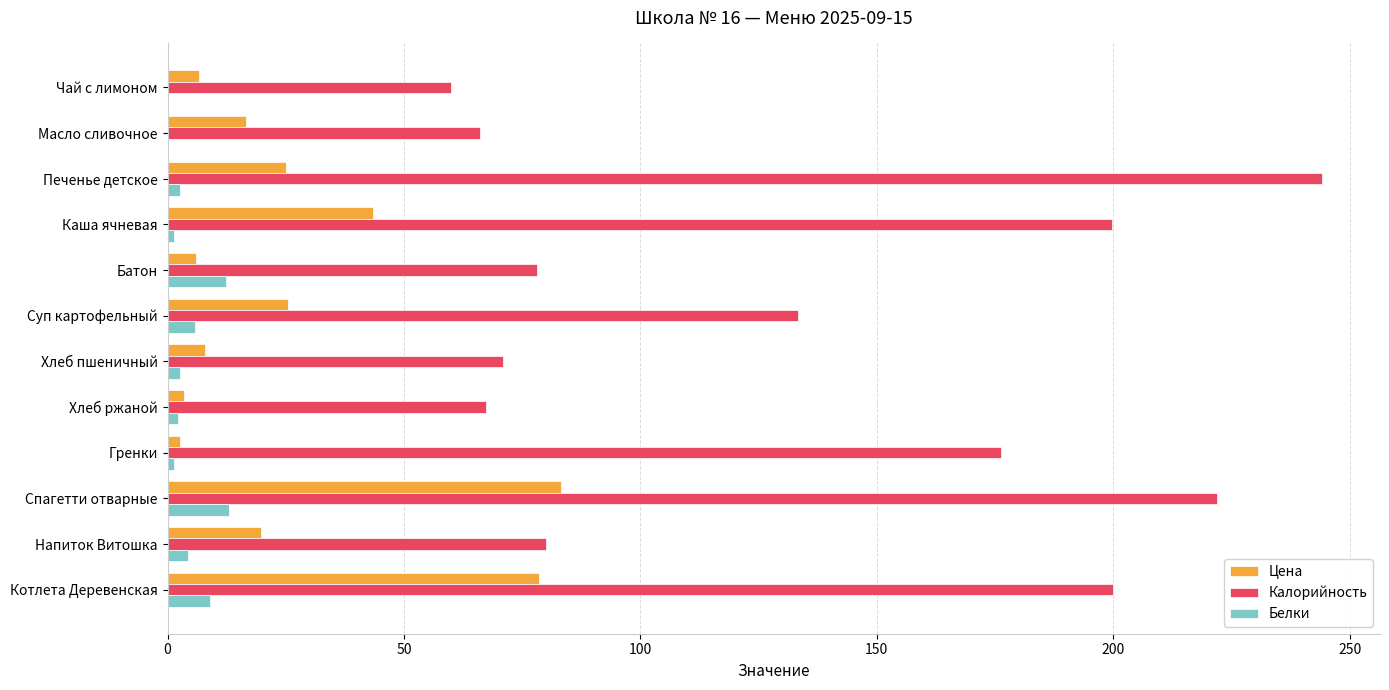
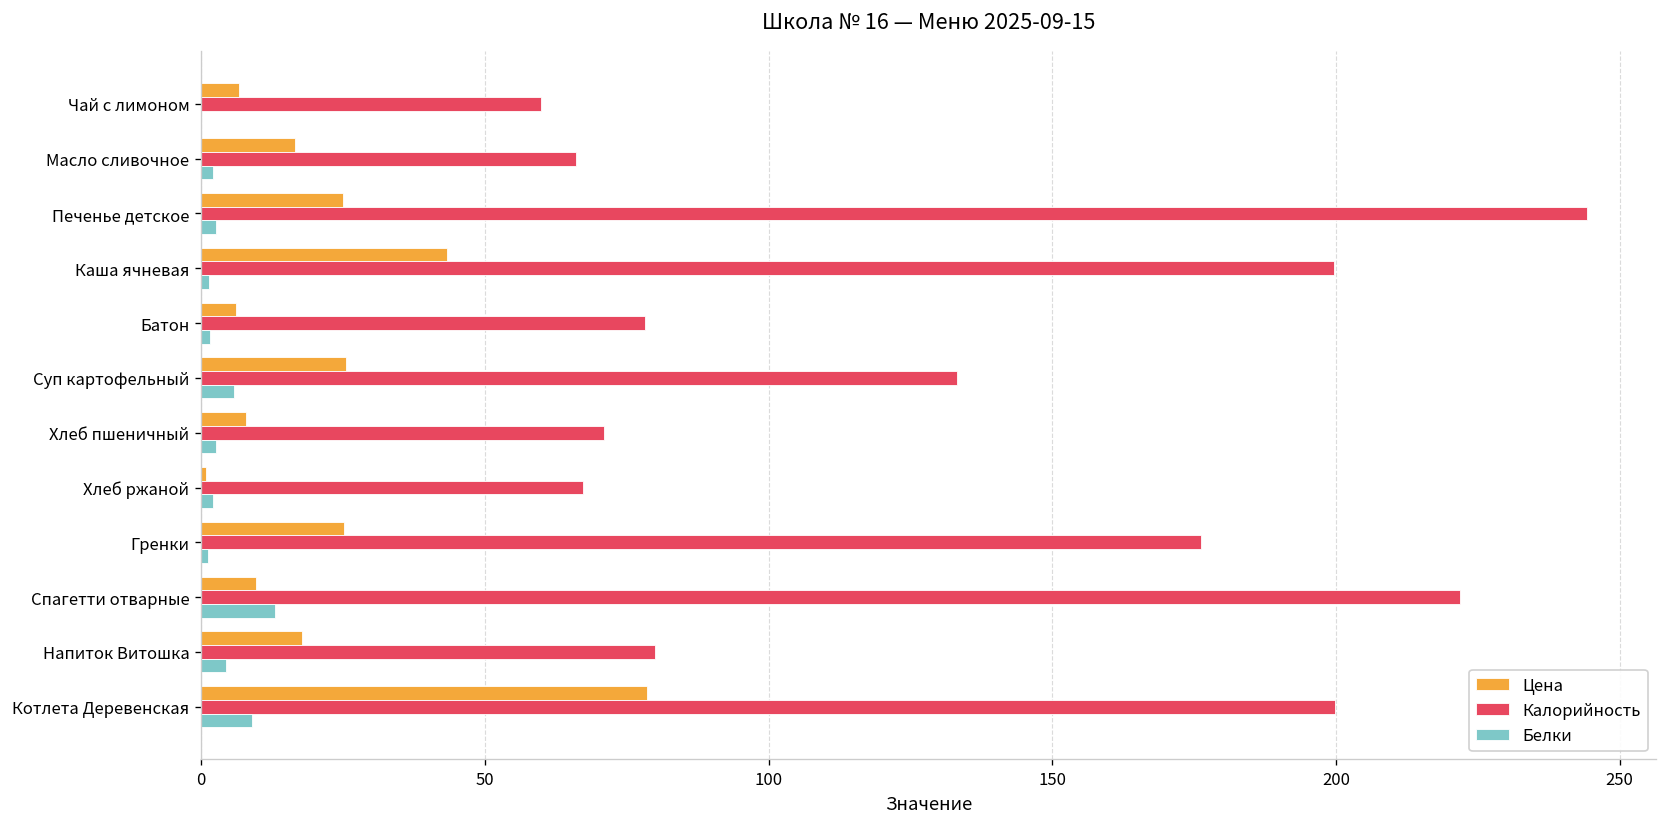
  {
    "Цена": {
      "Чай с лимоном": 7,
      "Масло сливочное": 17,
      "Печенье детское": 25,
      "Каша ячневая": 43,
      "Батон": 6,
      "Суп картофельный": 25,
      "Хлеб пшеничный": 8,
-     "Хлеб ржаной": 4,
-     "Гренки": 3,
-     "Спагетти отварные": 83,
-     "Напиток Витошка": 20,
+     "Хлеб ржаной": 1,
+     "Гренки": 25,
+     "Спагетти отварные": 10,
+     "Напиток Витошка": 18,
      "Котлета Деревенская": 79
    },
    "Калорийность": {
      "Чай с лимоном": 60,
      "Масло сливочное": 66,
      "Печенье детское": 244,
      "Каша ячневая": 200,
      "Батон": 78,
      "Суп картофельный": 133,
      "Хлеб пшеничный": 71,
      "Хлеб ржаной": 67,
      "Гренки": 176,
      "Спагетти отварные": 222,
      "Напиток Витошка": 80,
      "Котлета Деревенская": 200
    },
    "Белки": {
-     "Масло сливочное": 0,
+     "Масло сливочное": 2,
      "Печенье детское": 3,
      "Каша ячневая": 1,
-     "Батон": 12,
+     "Батон": 2,
      "Суп картофельный": 6,
      "Хлеб пшеничный": 3,
      "Хлеб ржаной": 2,
      "Гренки": 1,
      "Спагетти отварные": 13,
      "Напиток Витошка": 4,
      "Котлета Деревенская": 9
    }
  }
